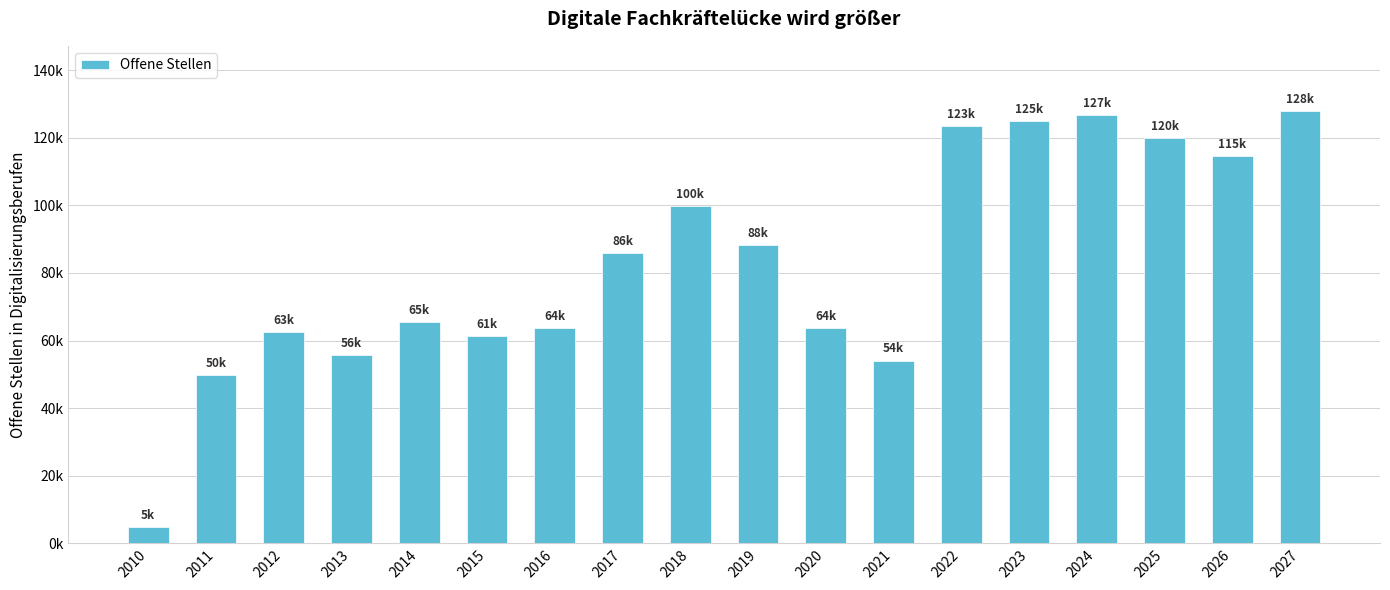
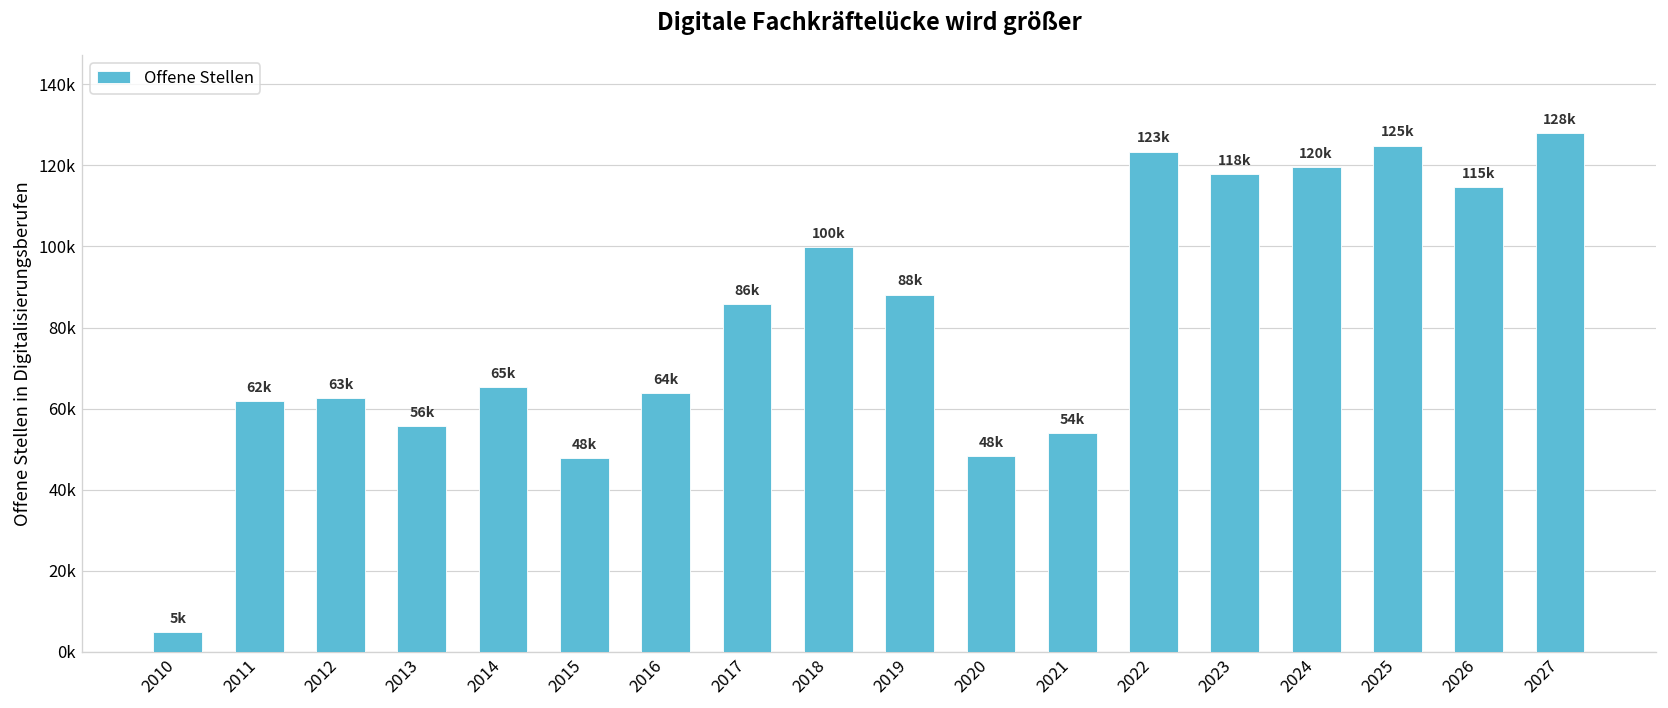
  {
    "2010": "5k",
-   "2011": "50k",
+   "2011": "62k",
    "2012": "63k",
    "2013": "56k",
    "2014": "65k",
-   "2015": "61k",
+   "2015": "48k",
    "2016": "64k",
    "2017": "86k",
    "2018": "100k",
    "2019": "88k",
-   "2020": "64k",
+   "2020": "48k",
    "2021": "54k",
    "2022": "123k",
-   "2023": "125k",
-   "2024": "127k",
-   "2025": "120k",
+   "2023": "118k",
+   "2024": "120k",
+   "2025": "125k",
    "2026": "115k",
    "2027": "128k"
  }
